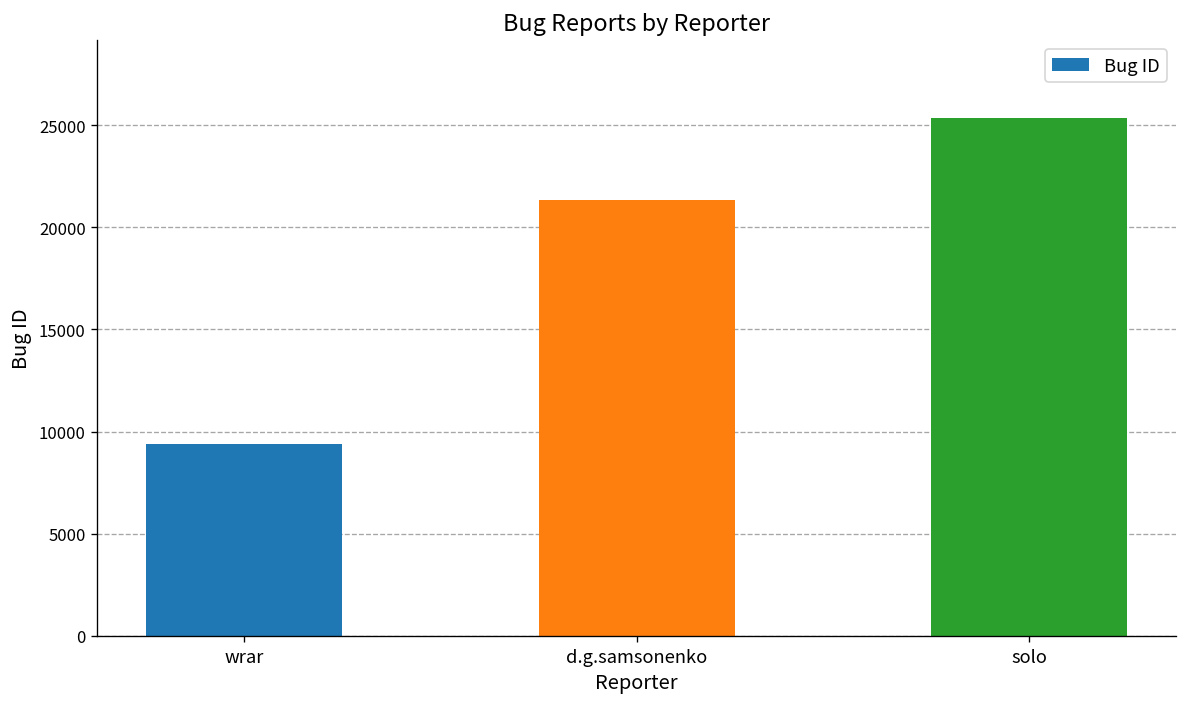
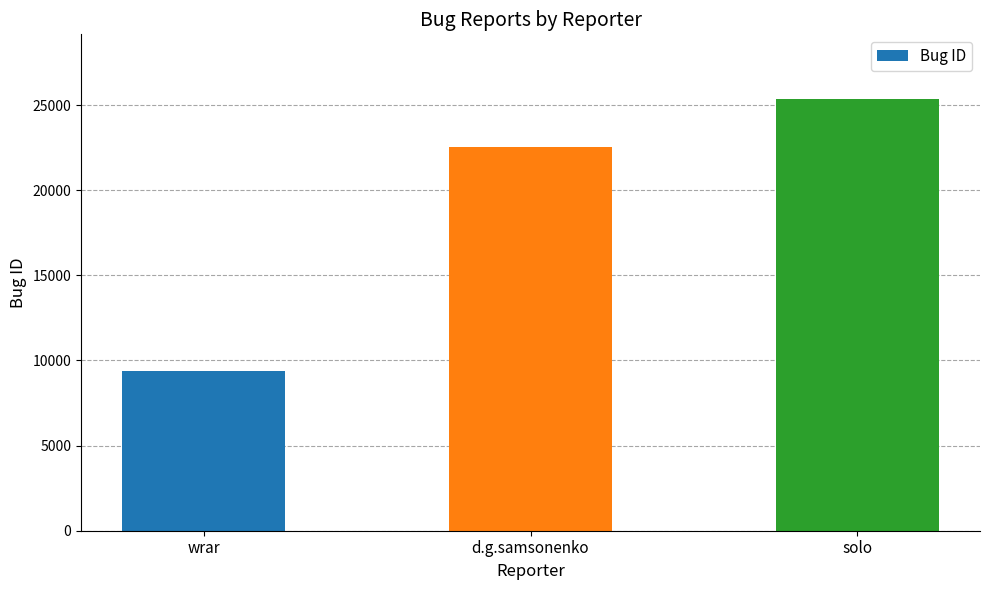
  {
    "wrar": 9400,
-   "d.g.samsonenko": 21300,
+   "d.g.samsonenko": 22500,
    "solo": 25300
  }
